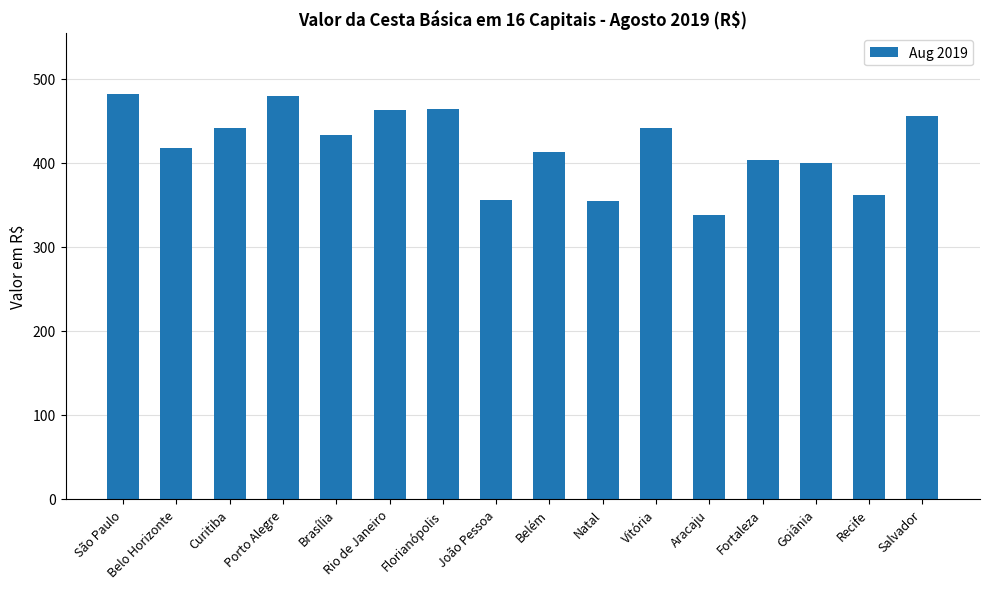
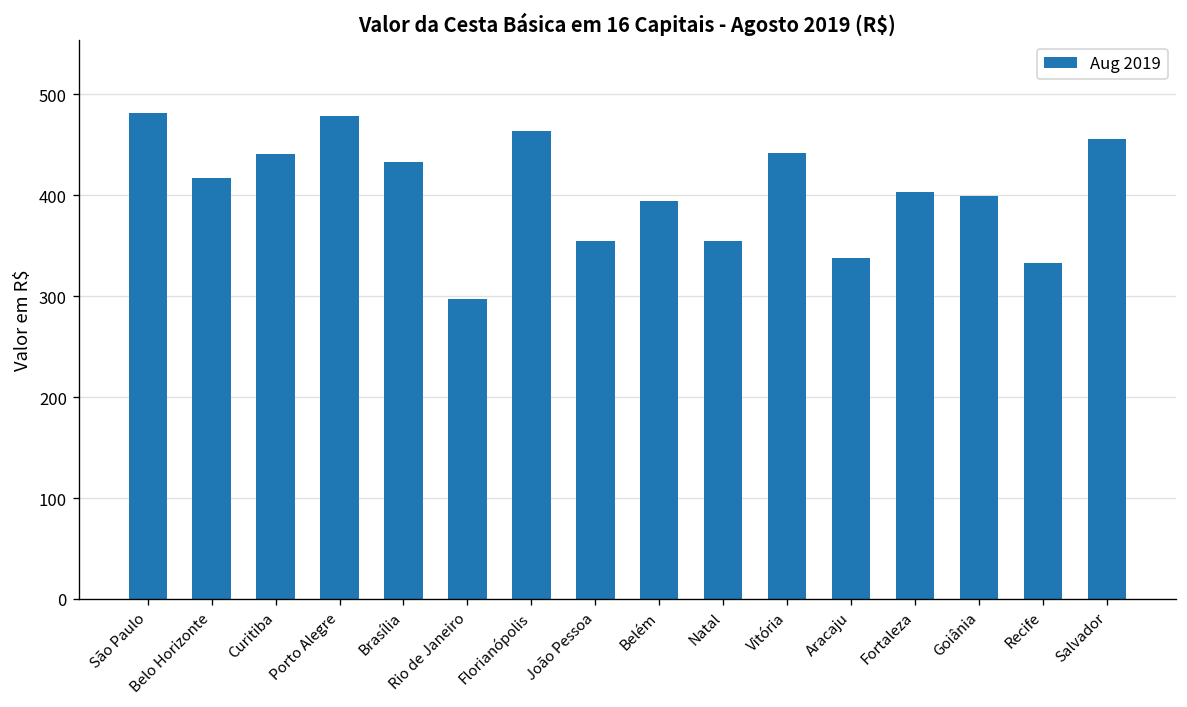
  {
    "São Paulo": 480,
    "Belo Horizonte": 420,
    "Curitiba": 440,
    "Porto Alegre": 480,
    "Brasília": 430,
-   "Rio de Janeiro": 460,
+   "Rio de Janeiro": 300,
    "Florianópolis": 460,
    "João Pessoa": 360,
-   "Belém": 410,
+   "Belém": 390,
    "Natal": 350,
    "Vitória": 440,
    "Aracaju": 340,
    "Fortaleza": 400,
    "Goiânia": 400,
-   "Recife": 360,
+   "Recife": 330,
    "Salvador": 460
  }
